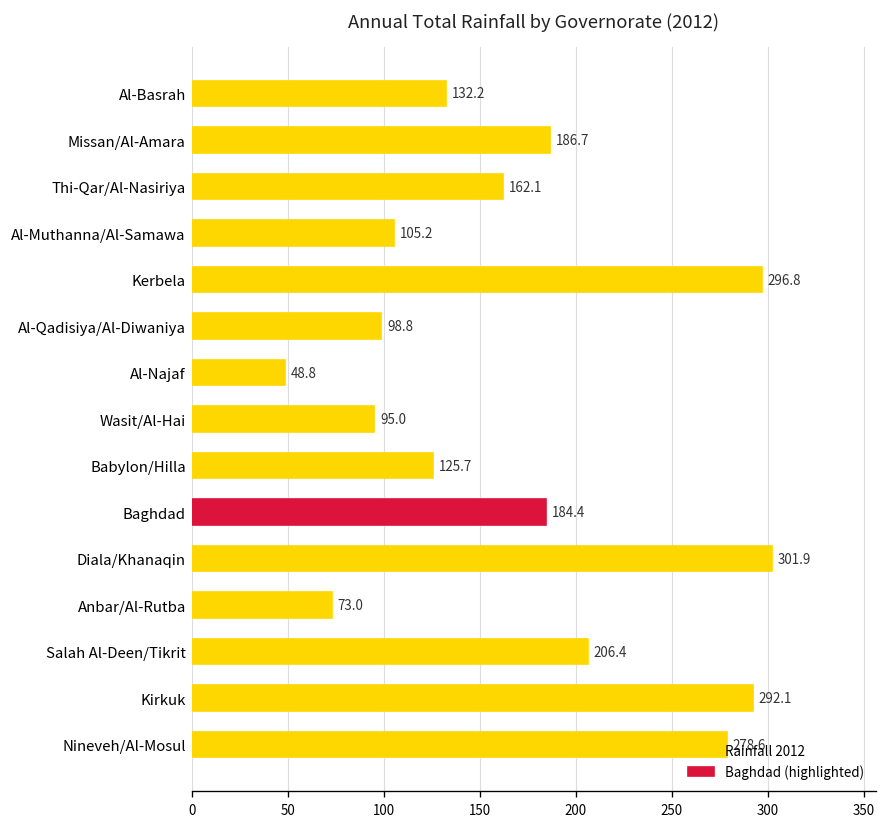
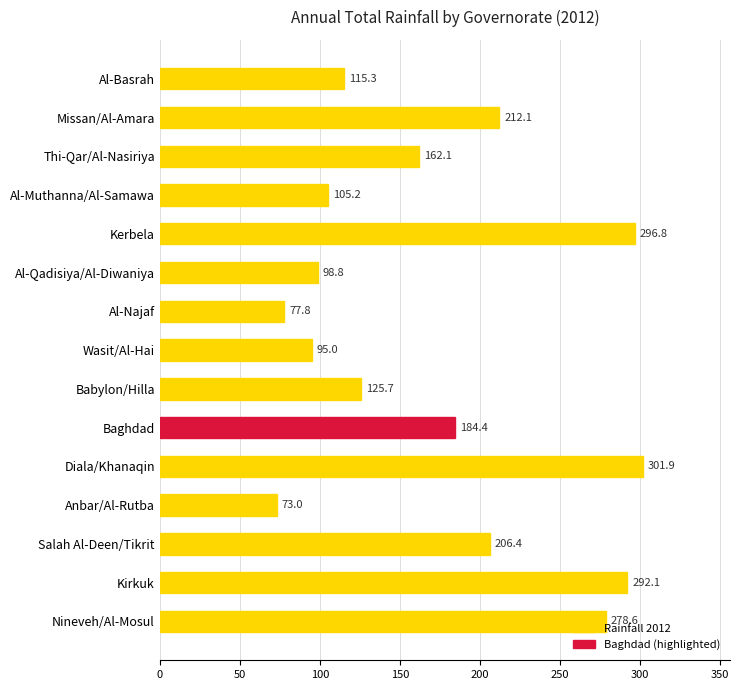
  {
-   "Al-Basrah": 132.2,
-   "Missan/Al-Amara": 186.7,
+   "Al-Basrah": 115.3,
+   "Missan/Al-Amara": 212.1,
    "Thi-Qar/Al-Nasiriya": 162.1,
    "Al-Muthanna/Al-Samawa": 105.2,
    "Kerbela": 296.8,
    "Al-Qadisiya/Al-Diwaniya": 98.8,
-   "Al-Najaf": 48.8,
+   "Al-Najaf": 77.8,
    "Wasit/Al-Hai": 95.0,
    "Babylon/Hilla": 125.7,
    "Baghdad": 184.4,
    "Diala/Khanaqin": 301.9,
    "Anbar/Al-Rutba": 73.0,
    "Salah Al-Deen/Tikrit": 206.4,
    "Kirkuk": 292.1,
    "Nineveh/Al-Mosul": 278.6
  }
